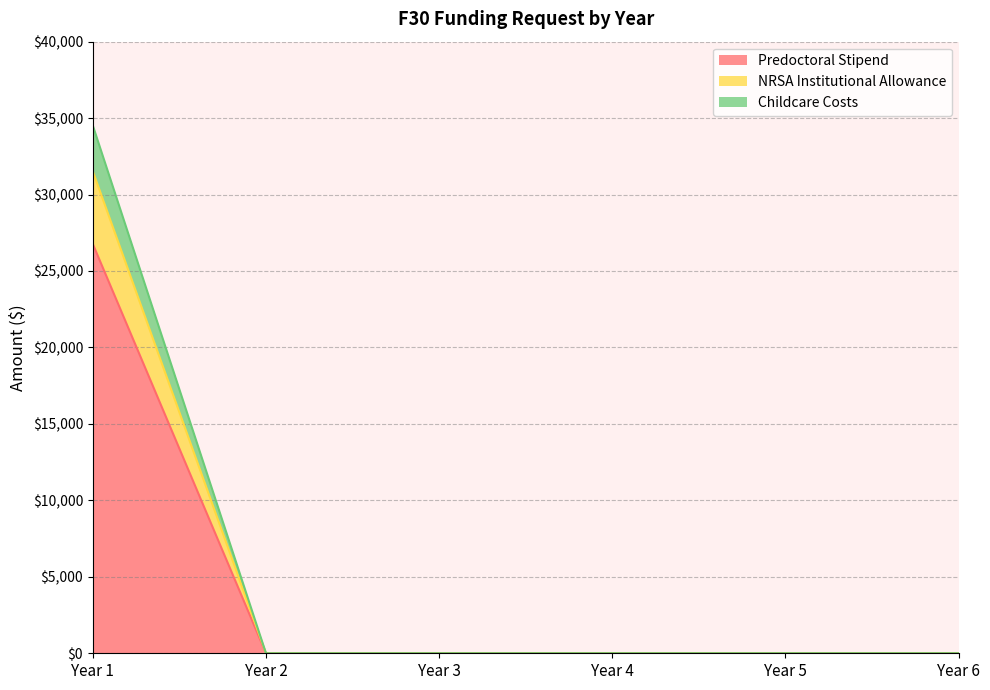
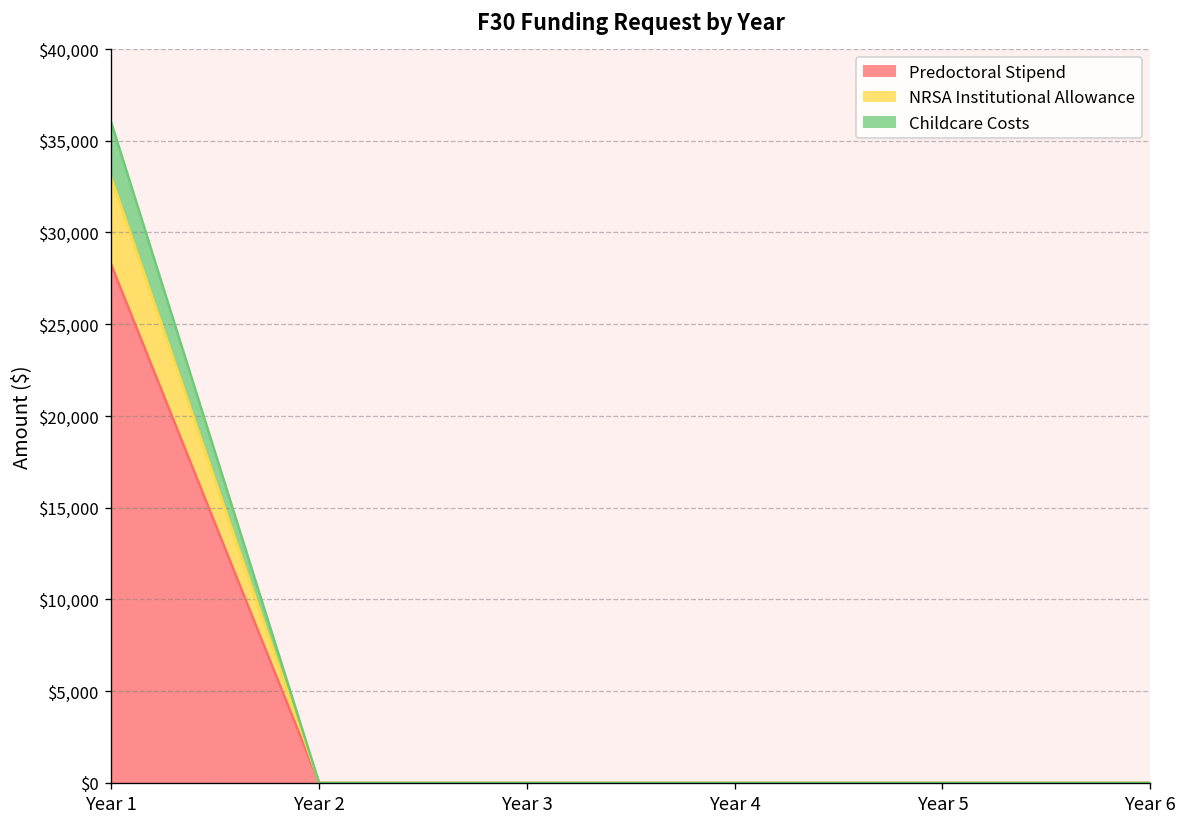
  {
    "Predoctoral Stipend": {
-     "Year 1": "$26,800"
+     "Year 1": "$28,200"
    },
    "NRSA Institutional Allowance": {
      "Year 1": "$4,800"
    },
    "Childcare Costs": {
      "Year 1": "$3,000"
    }
  }
